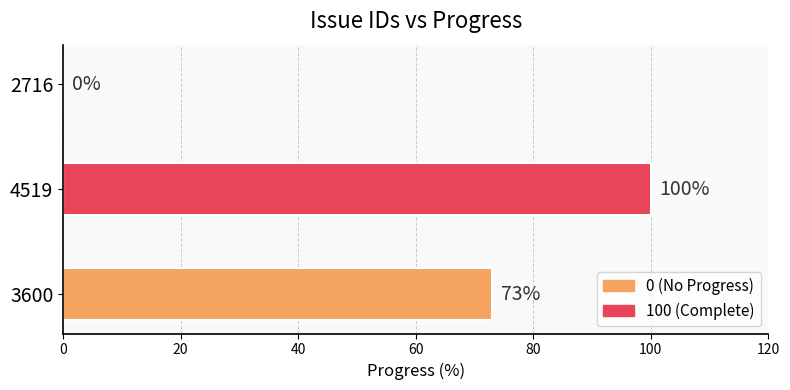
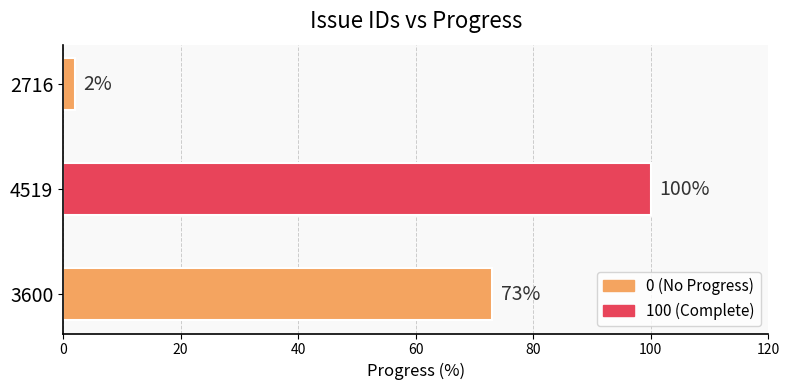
  {
-   "2716": "0%",
+   "2716": "2%",
    "4519": "100%",
    "3600": "73%"
  }
